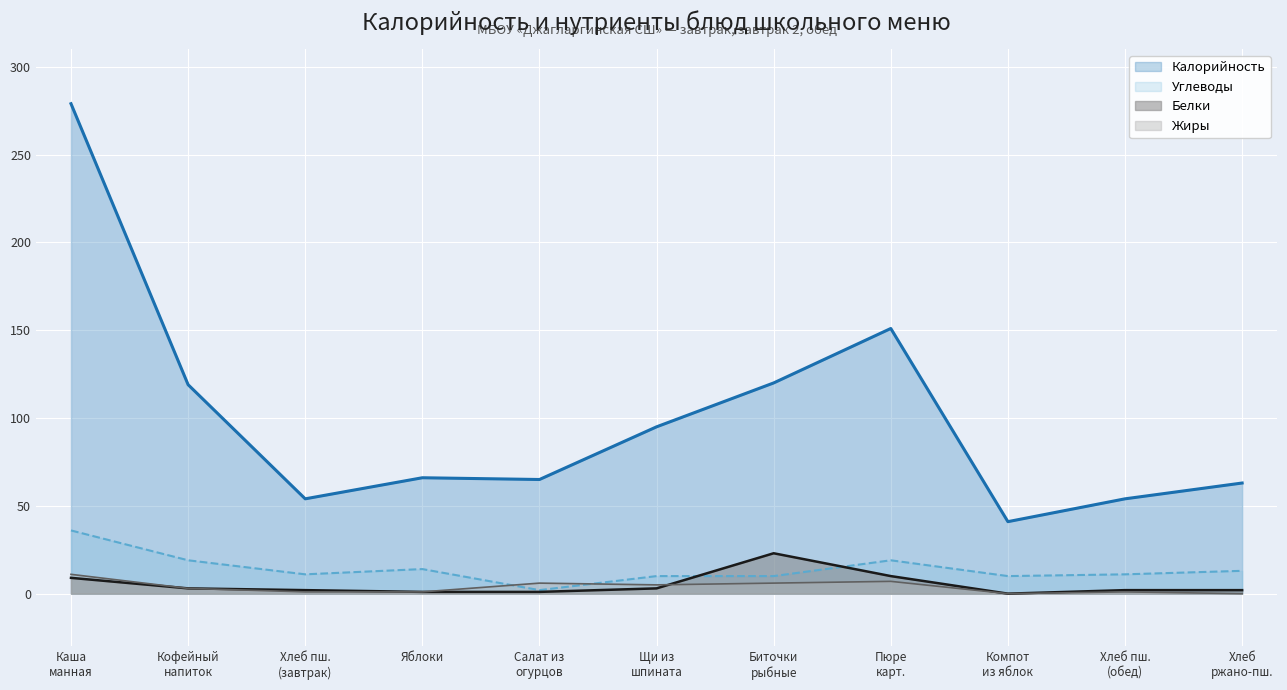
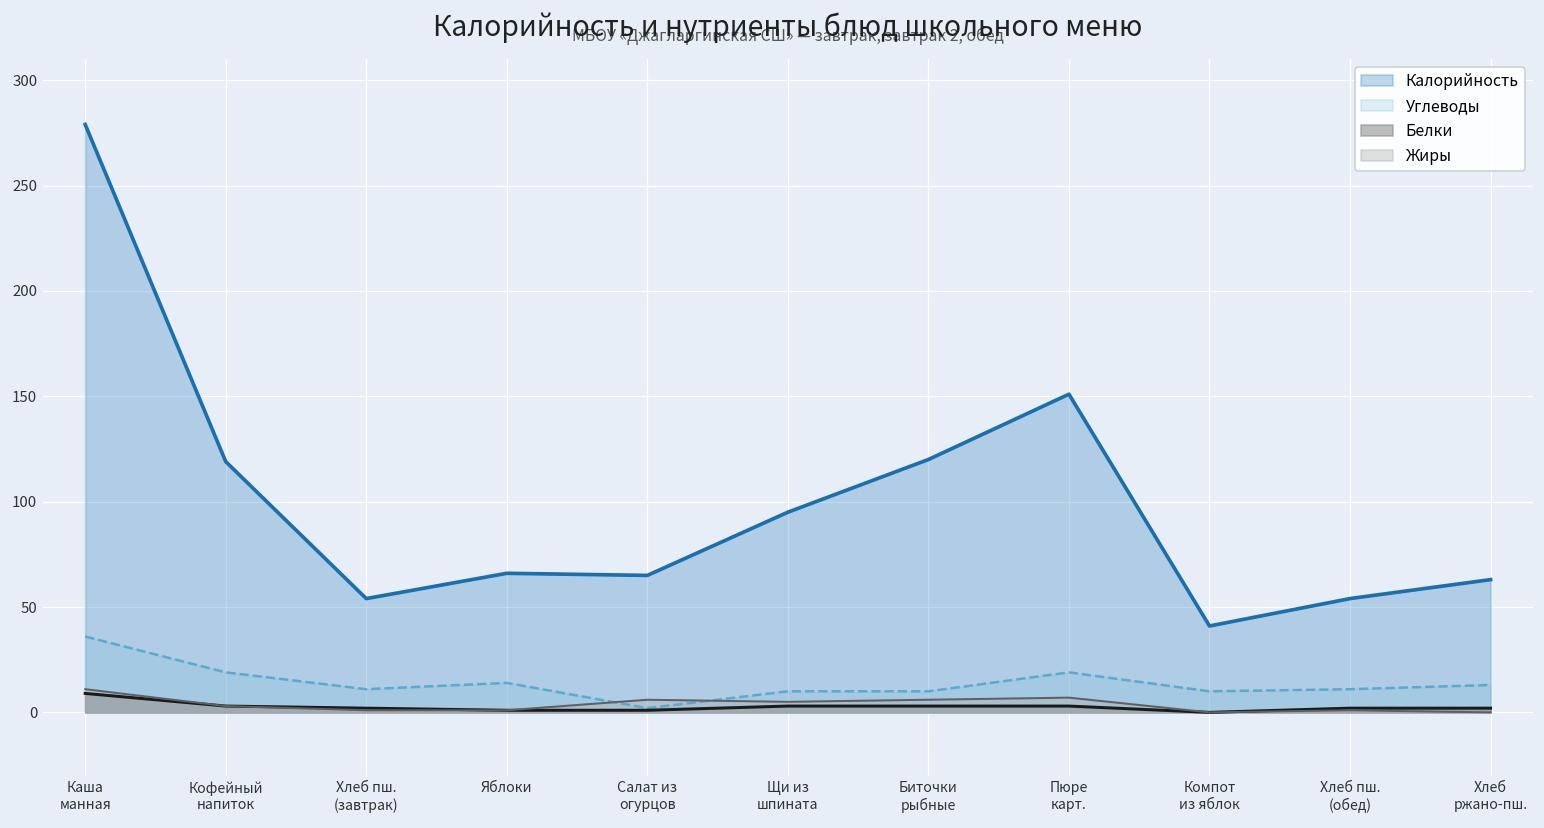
  {
    "Белки": {
      "Каша манная": 9,
      "Щи из шпината": 3,
-     "Биточки рыбные": 23,
-     "Пюре карт.": 10,
+     "Биточки рыбные": 3,
+     "Пюре карт.": 3,
      "Хлеб ржано-пш.": 2
    }
  }
